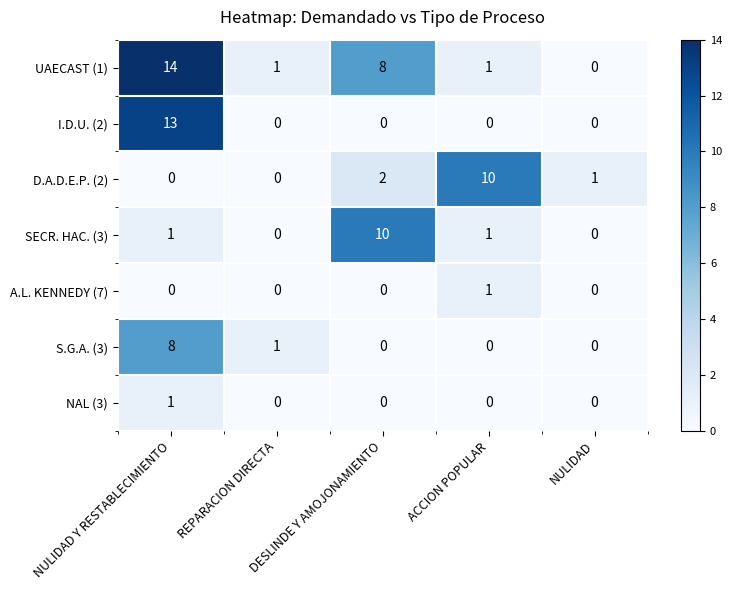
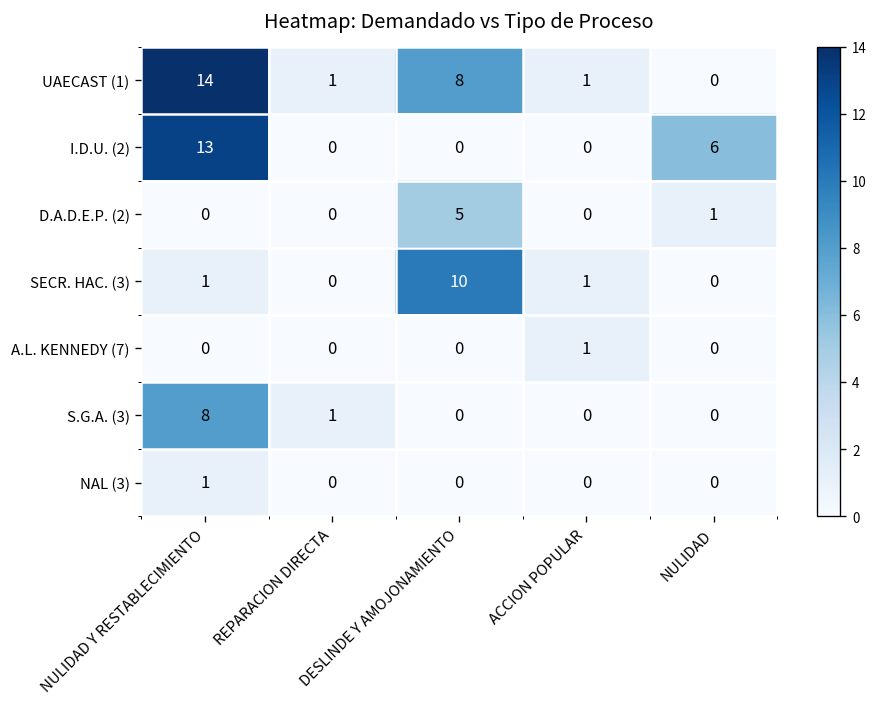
  {
    "UAECAST (1)": {
      "NULIDAD Y RESTABLECIMIENTO": 14,
      "REPARACION DIRECTA": 1,
      "DESLINDE Y AMOJONAMIENTO": 8,
      "ACCION POPULAR": 1,
      "NULIDAD": 0
    },
    "I.D.U. (2)": {
      "NULIDAD Y RESTABLECIMIENTO": 13,
      "REPARACION DIRECTA": 0,
      "DESLINDE Y AMOJONAMIENTO": 0,
      "ACCION POPULAR": 0,
-     "NULIDAD": 0
+     "NULIDAD": 6
    },
    "D.A.D.E.P. (2)": {
      "NULIDAD Y RESTABLECIMIENTO": 0,
      "REPARACION DIRECTA": 0,
-     "DESLINDE Y AMOJONAMIENTO": 2,
-     "ACCION POPULAR": 10,
+     "DESLINDE Y AMOJONAMIENTO": 5,
+     "ACCION POPULAR": 0,
      "NULIDAD": 1
    },
    "SECR. HAC. (3)": {
      "NULIDAD Y RESTABLECIMIENTO": 1,
      "REPARACION DIRECTA": 0,
      "DESLINDE Y AMOJONAMIENTO": 10,
      "ACCION POPULAR": 1,
      "NULIDAD": 0
    },
    "A.L. KENNEDY (7)": {
      "NULIDAD Y RESTABLECIMIENTO": 0,
      "REPARACION DIRECTA": 0,
      "DESLINDE Y AMOJONAMIENTO": 0,
      "ACCION POPULAR": 1,
      "NULIDAD": 0
    },
    "S.G.A. (3)": {
      "NULIDAD Y RESTABLECIMIENTO": 8,
      "REPARACION DIRECTA": 1,
      "DESLINDE Y AMOJONAMIENTO": 0,
      "ACCION POPULAR": 0,
      "NULIDAD": 0
    },
    "NAL (3)": {
      "NULIDAD Y RESTABLECIMIENTO": 1,
      "REPARACION DIRECTA": 0,
      "DESLINDE Y AMOJONAMIENTO": 0,
      "ACCION POPULAR": 0,
      "NULIDAD": 0
    }
  }
